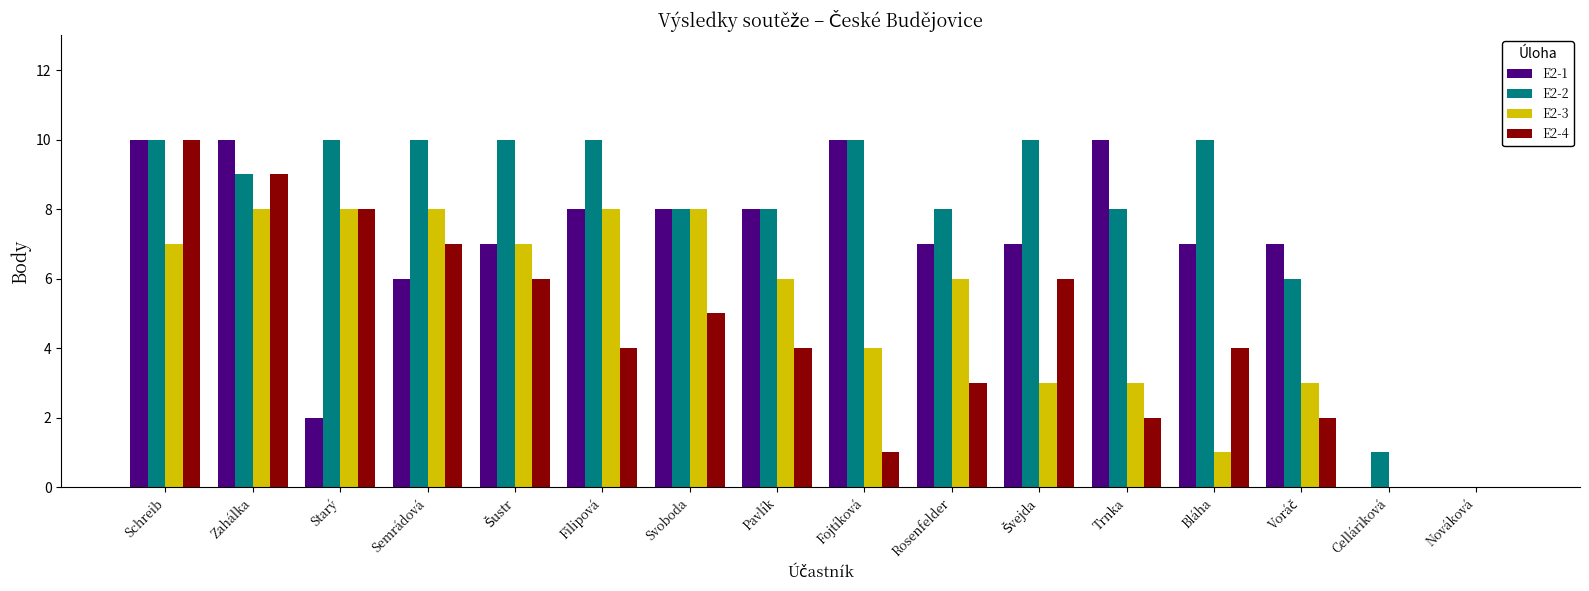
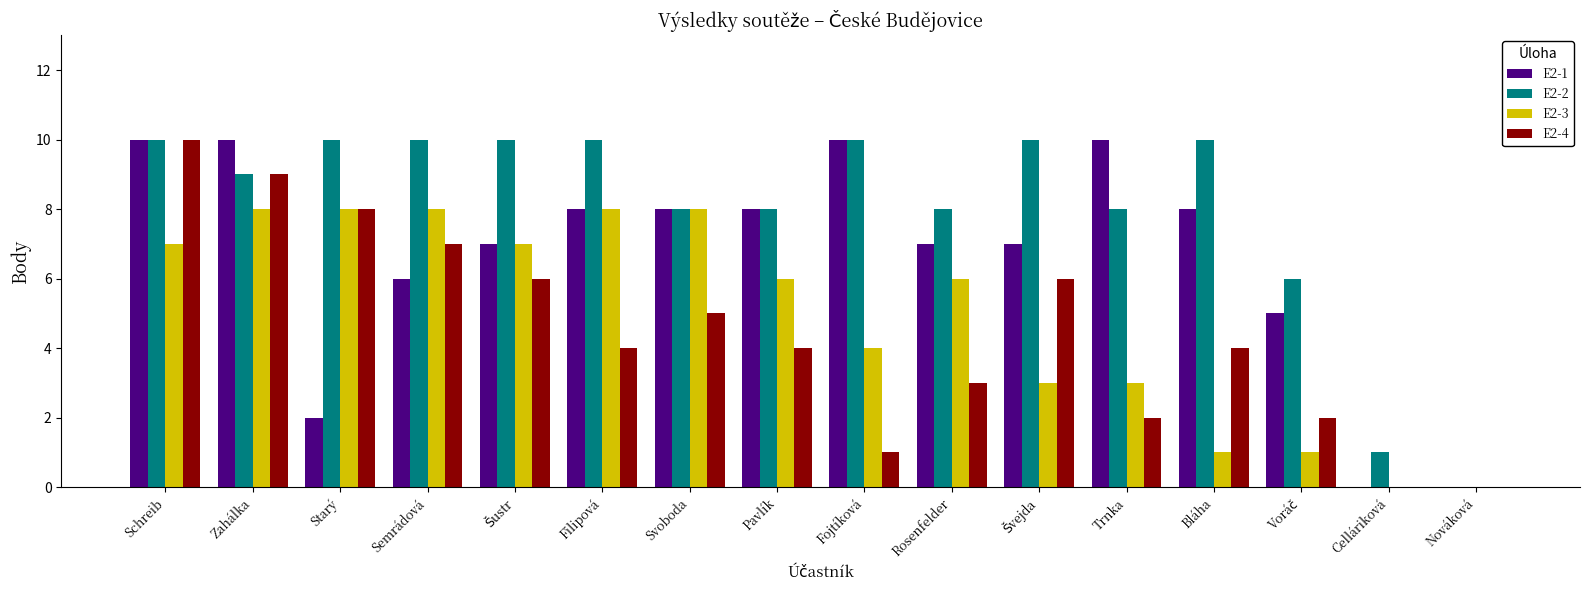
  {
    "E2-1": {
      "Schreib": 10,
      "Zahálka": 10,
      "Starý": 2,
      "Semrádová": 6,
      "Šustr": 7,
      "Filipová": 8,
      "Svoboda": 8,
      "Pavlík": 8,
      "Fojtíková": 10,
      "Rosenfelder": 7,
      "Švejda": 7,
      "Trnka": 10,
-     "Bláha": 7,
-     "Voráč": 7,
+     "Bláha": 8,
+     "Voráč": 5,
      "Celláriková": 0,
      "Nováková": 0
    },
    "E2-2": {
      "Schreib": 10,
      "Zahálka": 9,
      "Starý": 10,
      "Semrádová": 10,
      "Šustr": 10,
      "Filipová": 10,
      "Svoboda": 8,
      "Pavlík": 8,
      "Fojtíková": 10,
      "Rosenfelder": 8,
      "Švejda": 10,
      "Trnka": 8,
      "Bláha": 10,
      "Voráč": 6,
      "Celláriková": 1,
      "Nováková": 0
    },
    "E2-3": {
      "Schreib": 7,
      "Zahálka": 8,
      "Starý": 8,
      "Semrádová": 8,
      "Šustr": 7,
      "Filipová": 8,
      "Svoboda": 8,
      "Pavlík": 6,
      "Fojtíková": 4,
      "Rosenfelder": 6,
      "Švejda": 3,
      "Trnka": 3,
      "Bláha": 1,
-     "Voráč": 3,
+     "Voráč": 1,
      "Celláriková": 0,
      "Nováková": 0
    },
    "E2-4": {
      "Schreib": 10,
      "Zahálka": 9,
      "Starý": 8,
      "Semrádová": 7,
      "Šustr": 6,
      "Filipová": 4,
      "Svoboda": 5,
      "Pavlík": 4,
      "Fojtíková": 1,
      "Rosenfelder": 3,
      "Švejda": 6,
      "Trnka": 2,
      "Bláha": 4,
      "Voráč": 2,
      "Celláriková": 0,
      "Nováková": 0
    }
  }
